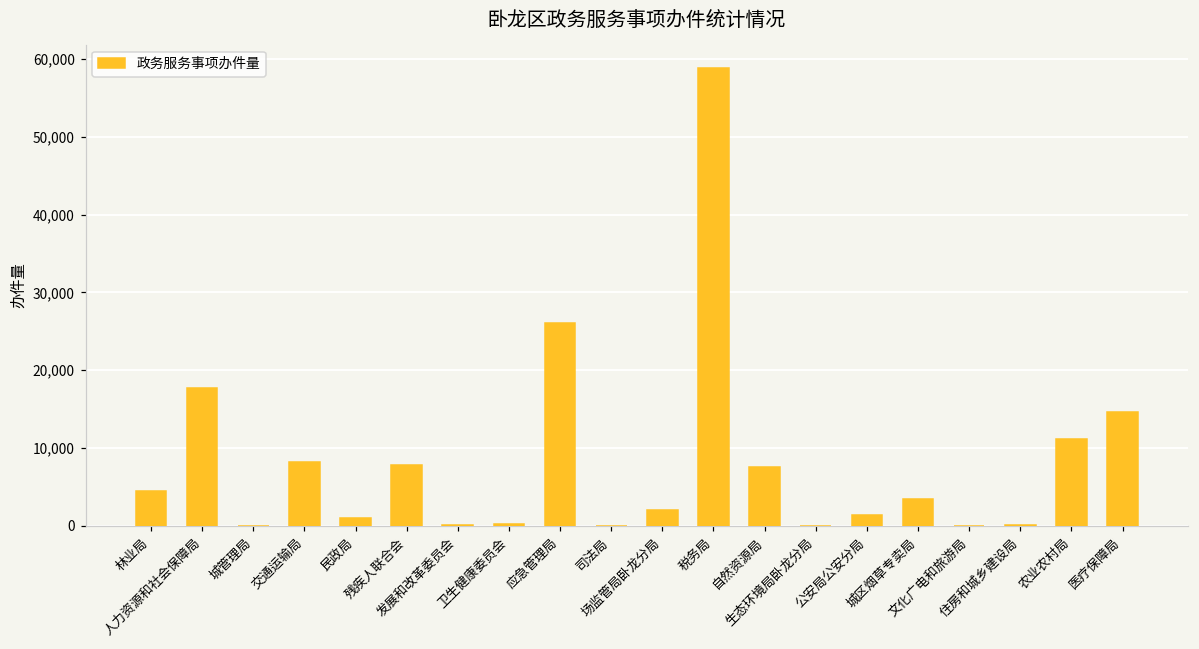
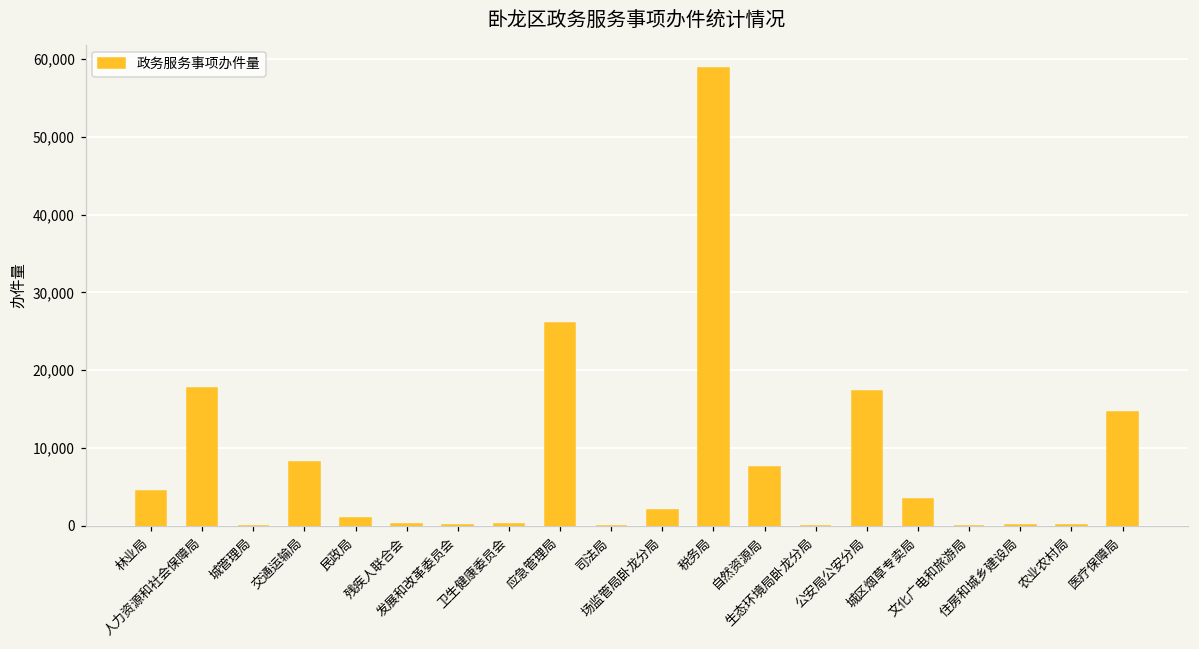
  {
    "林业局": "4,000",
    "人力资源和社会保障局": "18,000",
    "交通运输局": "8,000",
    "民政局": "1,000",
-   "残疾人联合会": "8,000",
+   "残疾人联合会": "0",
    "应急管理局": "26,000",
    "场监管局卧龙分局": "2,000",
    "税务局": "59,000",
    "自然资源局": "8,000",
-   "公安局公安分局": "1,000",
+   "公安局公安分局": "17,000",
    "城区烟草专卖局": "3,000",
-   "农业农村局": "11,000",
+   "农业农村局": "0",
    "医疗保障局": "15,000"
  }
